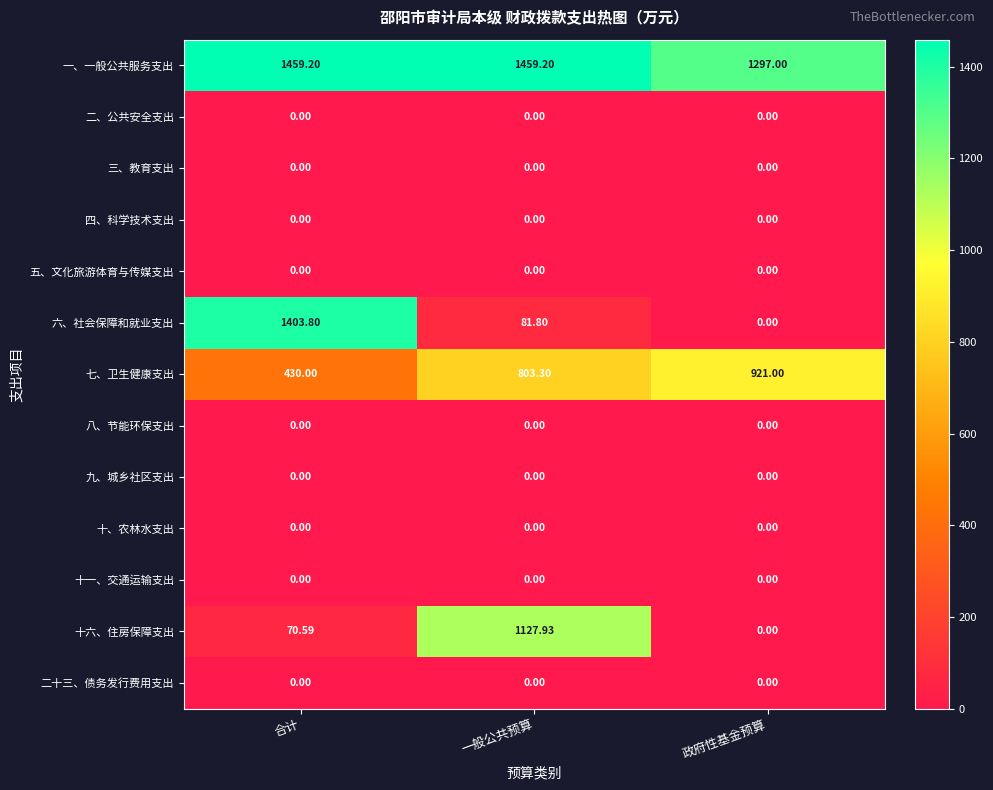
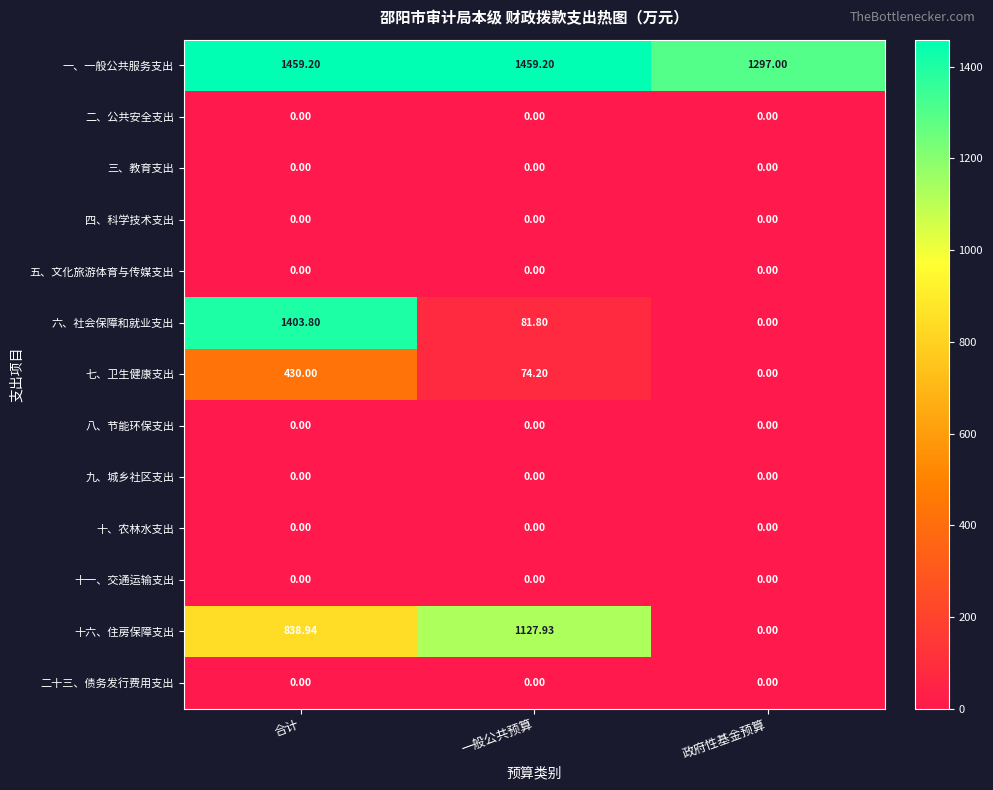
  {
    "一、一般公共服务支出": {
      "合计": 1459.20,
      "一般公共预算": 1459.20,
      "政府性基金预算": 1297.00
    },
    "二、公共安全支出": {
      "合计": 0.00,
      "一般公共预算": 0.00,
      "政府性基金预算": 0.00
    },
    "三、教育支出": {
      "合计": 0.00,
      "一般公共预算": 0.00,
      "政府性基金预算": 0.00
    },
    "四、科学技术支出": {
      "合计": 0.00,
      "一般公共预算": 0.00,
      "政府性基金预算": 0.00
    },
    "五、文化旅游体育与传媒支出": {
      "合计": 0.00,
      "一般公共预算": 0.00,
      "政府性基金预算": 0.00
    },
    "六、社会保障和就业支出": {
      "合计": 1403.80,
      "一般公共预算": 81.80,
      "政府性基金预算": 0.00
    },
    "七、卫生健康支出": {
      "合计": 430.00,
-     "一般公共预算": 803.30,
-     "政府性基金预算": 921.00
+     "一般公共预算": 74.20,
+     "政府性基金预算": 0.00
    },
    "八、节能环保支出": {
      "合计": 0.00,
      "一般公共预算": 0.00,
      "政府性基金预算": 0.00
    },
    "九、城乡社区支出": {
      "合计": 0.00,
      "一般公共预算": 0.00,
      "政府性基金预算": 0.00
    },
    "十、农林水支出": {
      "合计": 0.00,
      "一般公共预算": 0.00,
      "政府性基金预算": 0.00
    },
    "十一、交通运输支出": {
      "合计": 0.00,
      "一般公共预算": 0.00,
      "政府性基金预算": 0.00
    },
    "十六、住房保障支出": {
-     "合计": 70.59,
+     "合计": 838.94,
      "一般公共预算": 1127.93,
      "政府性基金预算": 0.00
    },
    "二十三、债务发行费用支出": {
      "合计": 0.00,
      "一般公共预算": 0.00,
      "政府性基金预算": 0.00
    }
  }
